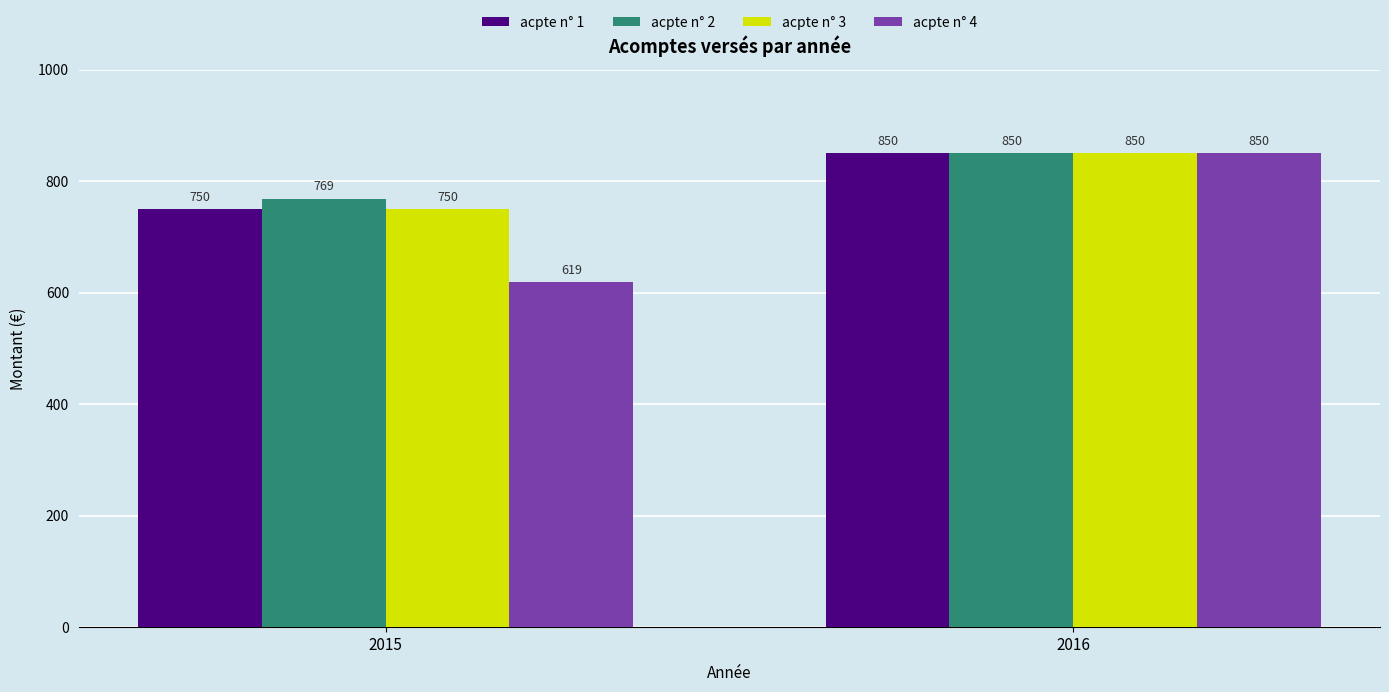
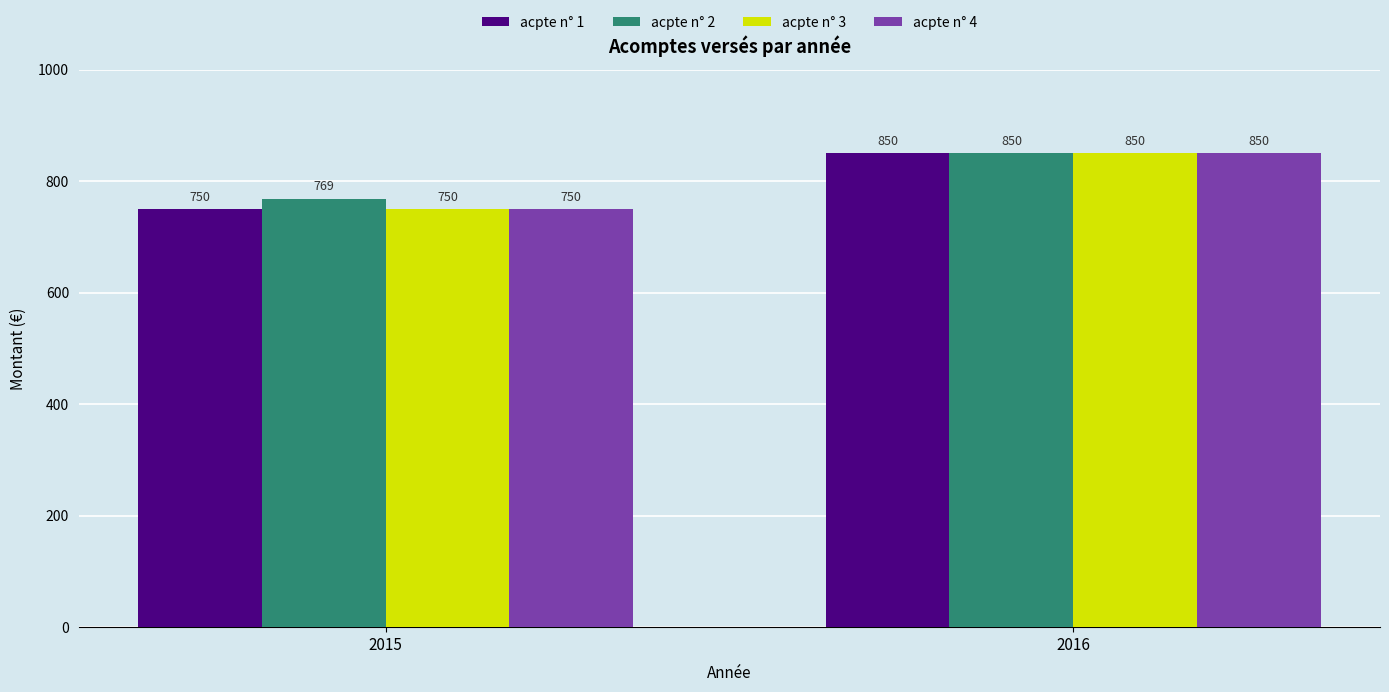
  {
    "acpte n° 1": {
      "2015": 750,
      "2016": 850
    },
    "acpte n° 2": {
      "2015": 769,
      "2016": 850
    },
    "acpte n° 3": {
      "2015": 750,
      "2016": 850
    },
    "acpte n° 4": {
-     "2015": 619,
+     "2015": 750,
      "2016": 850
    }
  }
